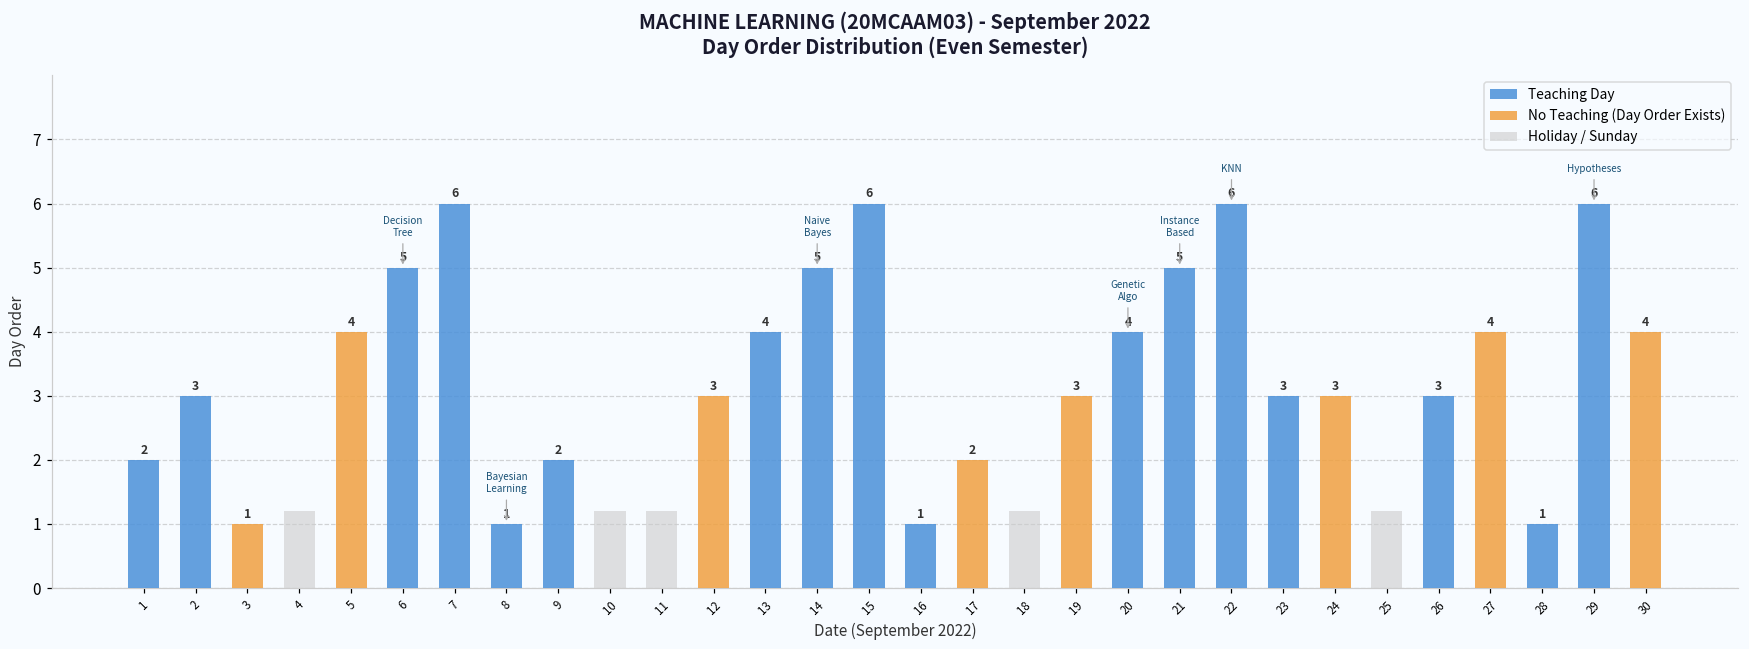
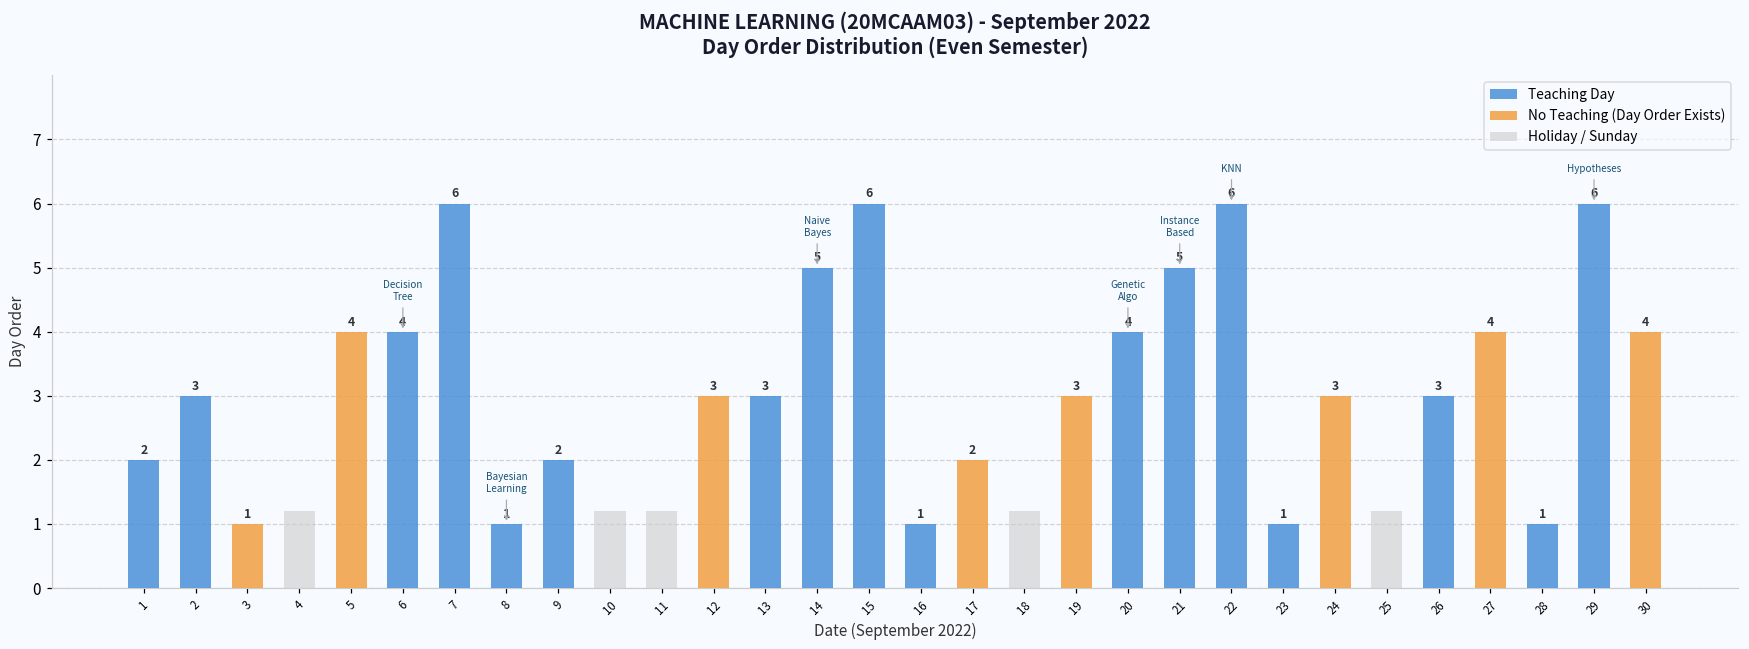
  {
    "Teaching Day": {
      "1": 2,
      "2": 3,
-     "6": 5,
+     "6": 4,
      "7": 6,
      "9": 2,
-     "13": 4,
+     "13": 3,
      "15": 6,
      "16": 1,
-     "23": 3,
+     "23": 1,
      "26": 3,
      "28": 1
    },
    "No Teaching (Day Order Exists)": {
      "3": 1,
      "5": 4,
      "12": 3,
      "17": 2,
      "19": 3,
      "24": 3,
      "27": 4,
      "30": 4
    },
    "Holiday / Sunday": {
      "4": 1.2,
      "10": 1.2,
      "11": 1.2,
      "18": 1.2,
      "25": 1.2
    }
  }
